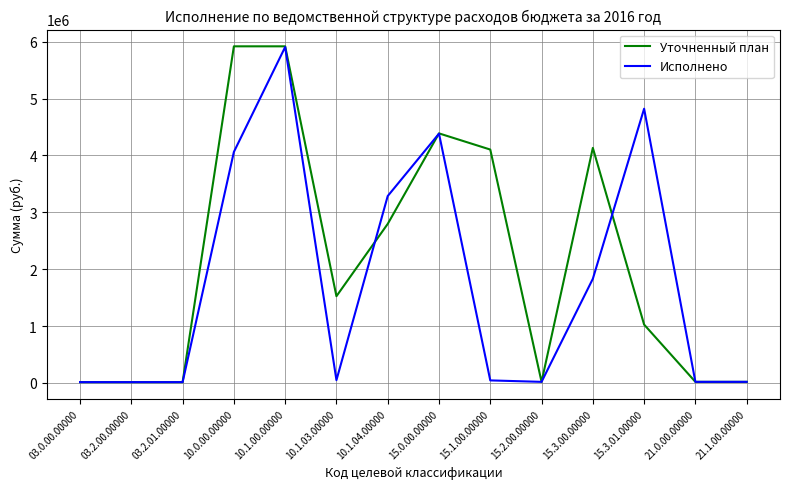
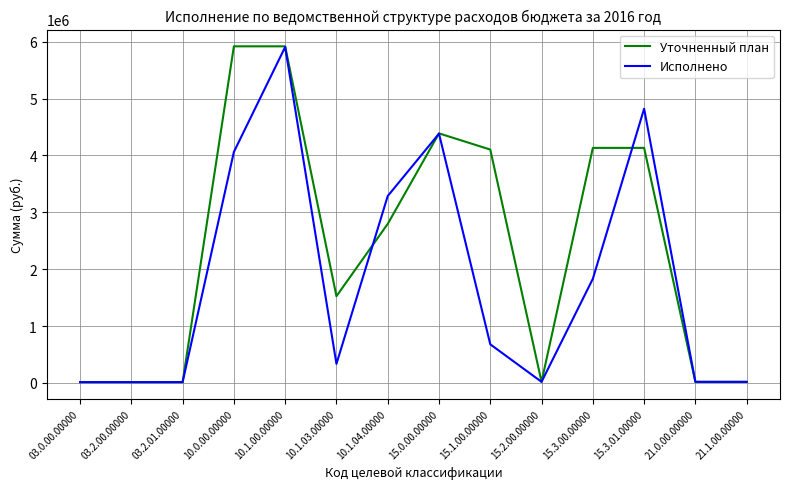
  {
    "Уточненный план": {
      "10.0.00.00000": 5900000,
      "10.1.03.00000": 1500000,
      "10.1.04.00000": 2800000,
      "15.1.00.00000": 4100000,
      "15.3.00.00000": 4100000,
-     "15.3.01.00000": 1000000
+     "15.3.01.00000": 4100000
    },
    "Исполнено": {
      "10.0.00.00000": 4100000,
-     "10.1.03.00000": 0,
+     "10.1.03.00000": 300000,
      "10.1.04.00000": 3300000,
-     "15.1.00.00000": 0,
+     "15.1.00.00000": 700000,
      "15.3.00.00000": 1800000,
      "15.3.01.00000": 4800000
    }
  }
